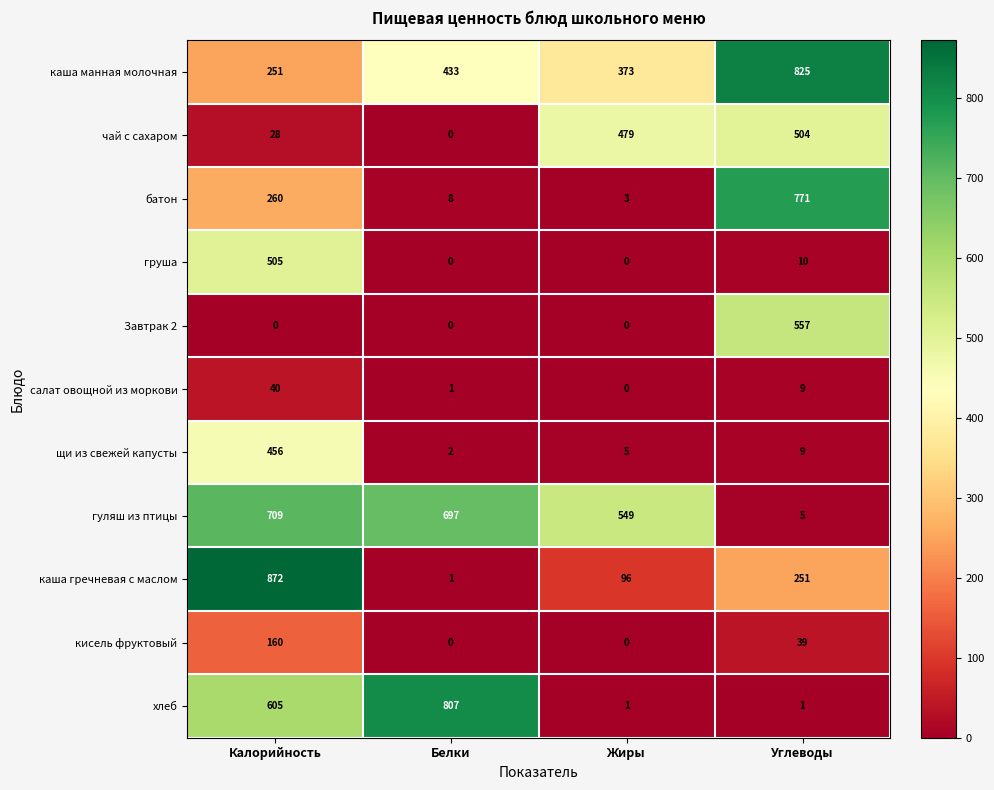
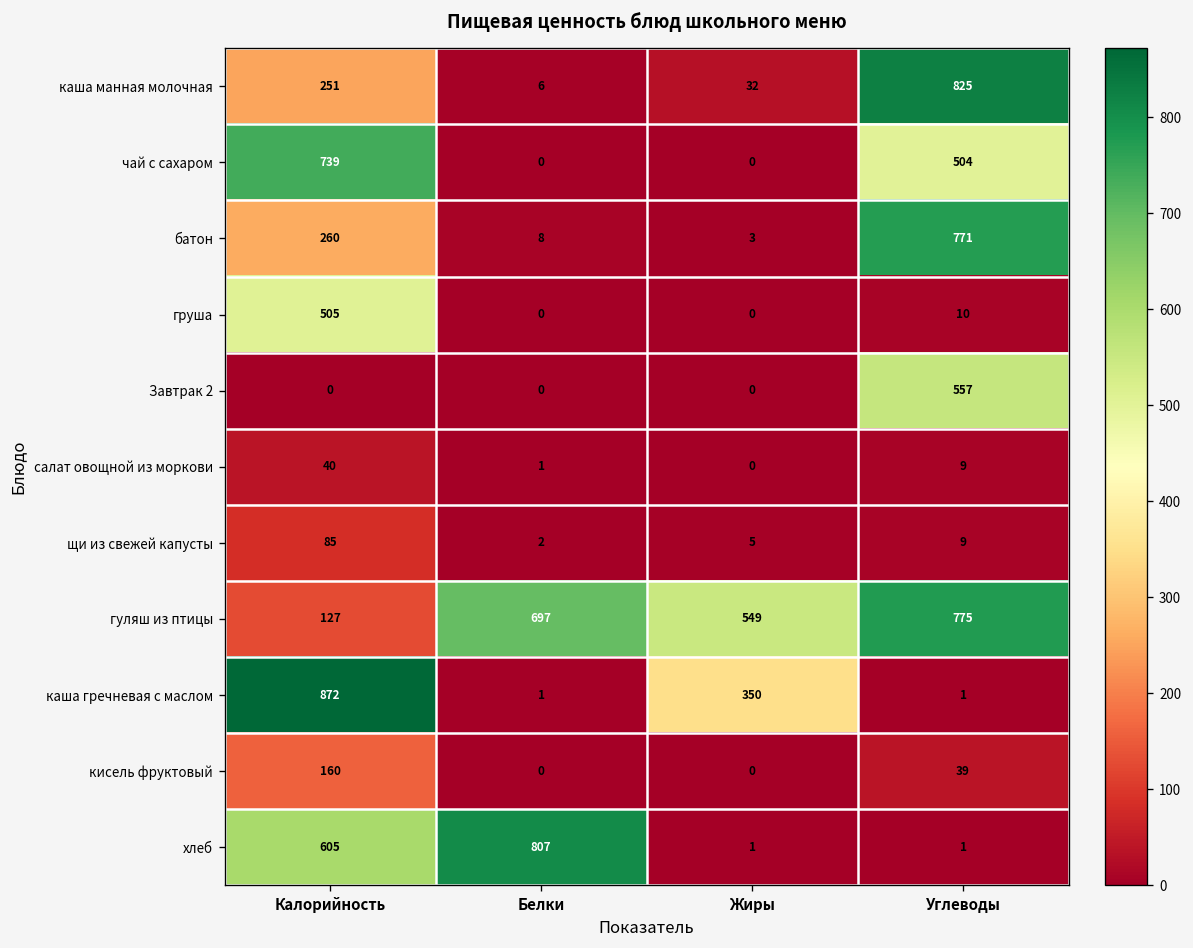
  {
    "каша манная молочная": {
      "Калорийность": 251,
-     "Белки": 433,
-     "Жиры": 373,
+     "Белки": 6,
+     "Жиры": 32,
      "Углеводы": 825
    },
    "чай с сахаром": {
-     "Калорийность": 28,
+     "Калорийность": 739,
      "Белки": 0,
-     "Жиры": 479,
+     "Жиры": 0,
      "Углеводы": 504
    },
    "батон": {
      "Калорийность": 260,
      "Белки": 8,
      "Жиры": 3,
      "Углеводы": 771
    },
    "груша": {
      "Калорийность": 505,
      "Белки": 0,
      "Жиры": 0,
      "Углеводы": 10
    },
    "Завтрак 2": {
      "Калорийность": 0,
      "Белки": 0,
      "Жиры": 0,
      "Углеводы": 557
    },
    "салат овощной из моркови": {
      "Калорийность": 40,
      "Белки": 1,
      "Жиры": 0,
      "Углеводы": 9
    },
    "щи из свежей капусты": {
-     "Калорийность": 456,
+     "Калорийность": 85,
      "Белки": 2,
      "Жиры": 5,
      "Углеводы": 9
    },
    "гуляш из птицы": {
-     "Калорийность": 709,
+     "Калорийность": 127,
      "Белки": 697,
      "Жиры": 549,
-     "Углеводы": 5
+     "Углеводы": 775
    },
    "каша гречневая с маслом": {
      "Калорийность": 872,
      "Белки": 1,
-     "Жиры": 96,
-     "Углеводы": 251
+     "Жиры": 350,
+     "Углеводы": 1
    },
    "кисель фруктовый": {
      "Калорийность": 160,
      "Белки": 0,
      "Жиры": 0,
      "Углеводы": 39
    },
    "хлеб": {
      "Калорийность": 605,
      "Белки": 807,
      "Жиры": 1,
      "Углеводы": 1
    }
  }
